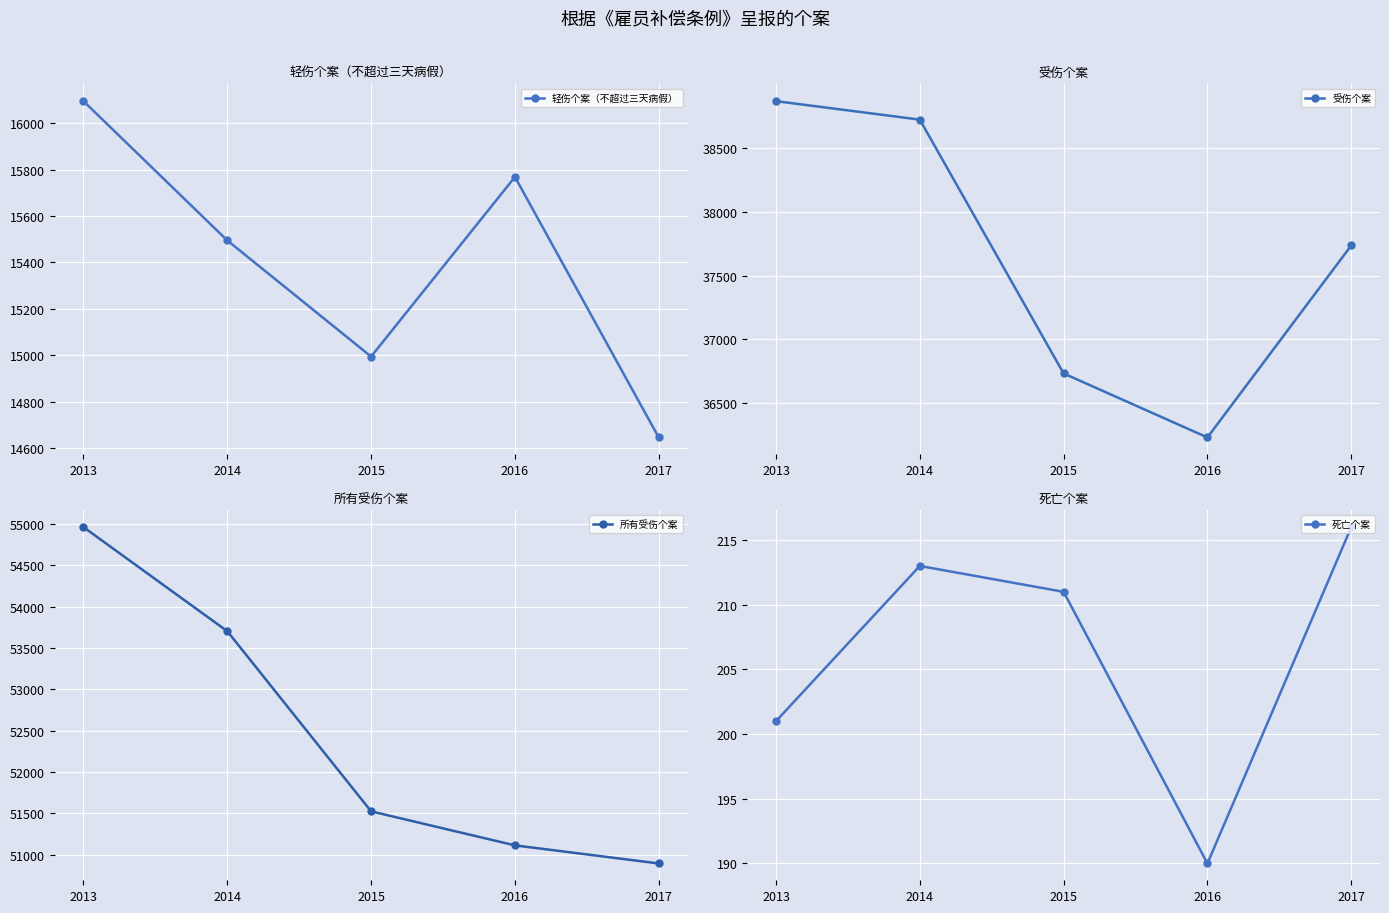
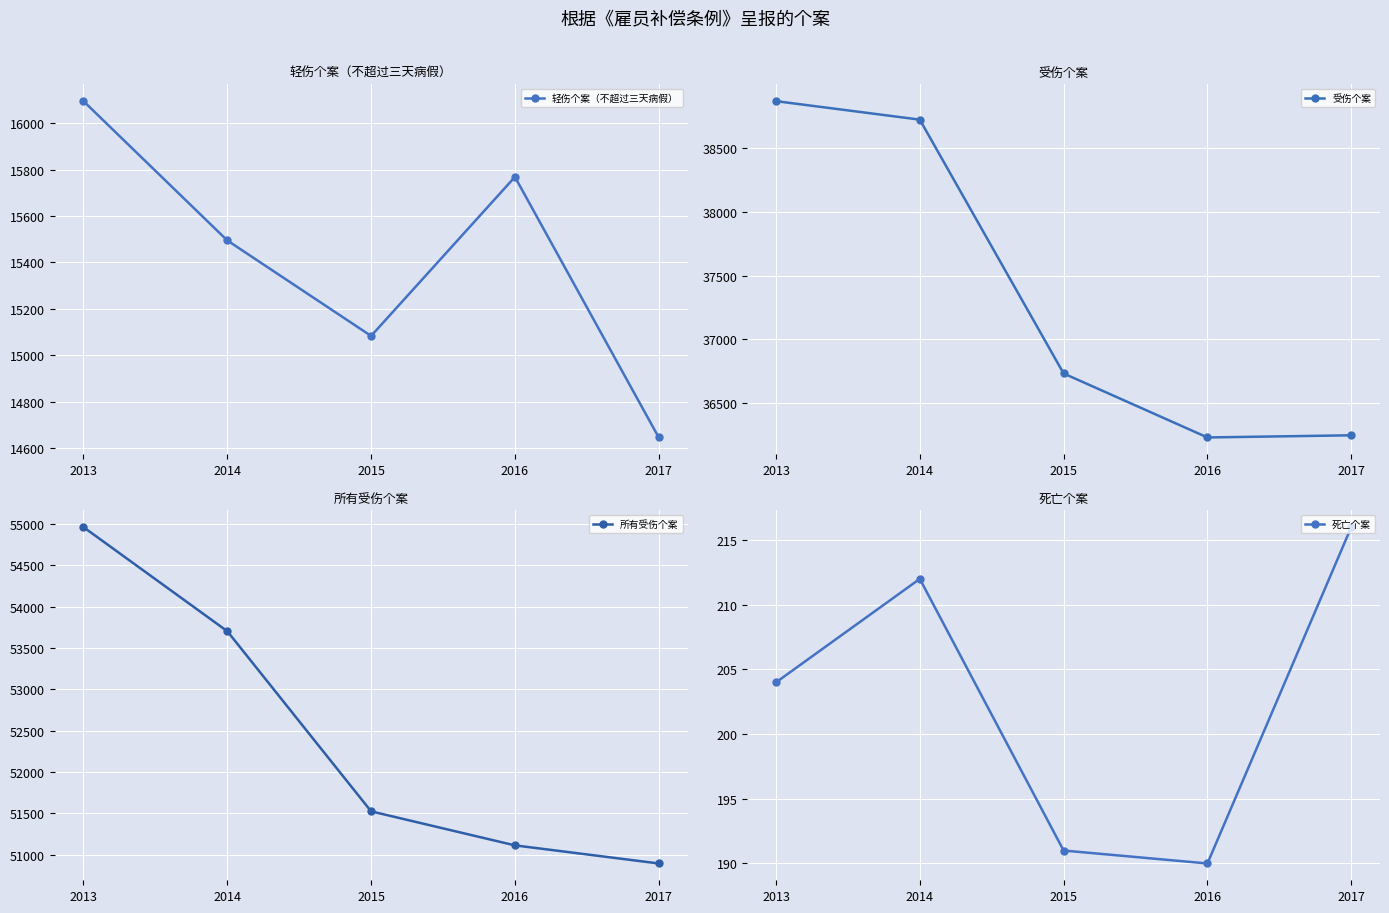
  {
    "轻伤个案（不超过三天病假）": {
      "2013": 16100,
      "2014": 15500,
-     "2015": 14990,
+     "2015": 15080,
      "2016": 15770,
      "2017": 14650
    },
    "受伤个案": {
      "2013": 38870,
      "2014": 38720,
      "2015": 36730,
      "2016": 36230,
-     "2017": 37740
+     "2017": 36250
    },
    "所有受伤个案": {
      "2013": 55000,
      "2014": 53700,
      "2015": 51500,
      "2016": 51100,
      "2017": 50900
    },
    "死亡个案": {
-     "2013": 201,
-     "2014": 213,
-     "2015": 211,
+     "2013": 204,
+     "2014": 212,
+     "2015": 191,
      "2016": 190
    }
  }
